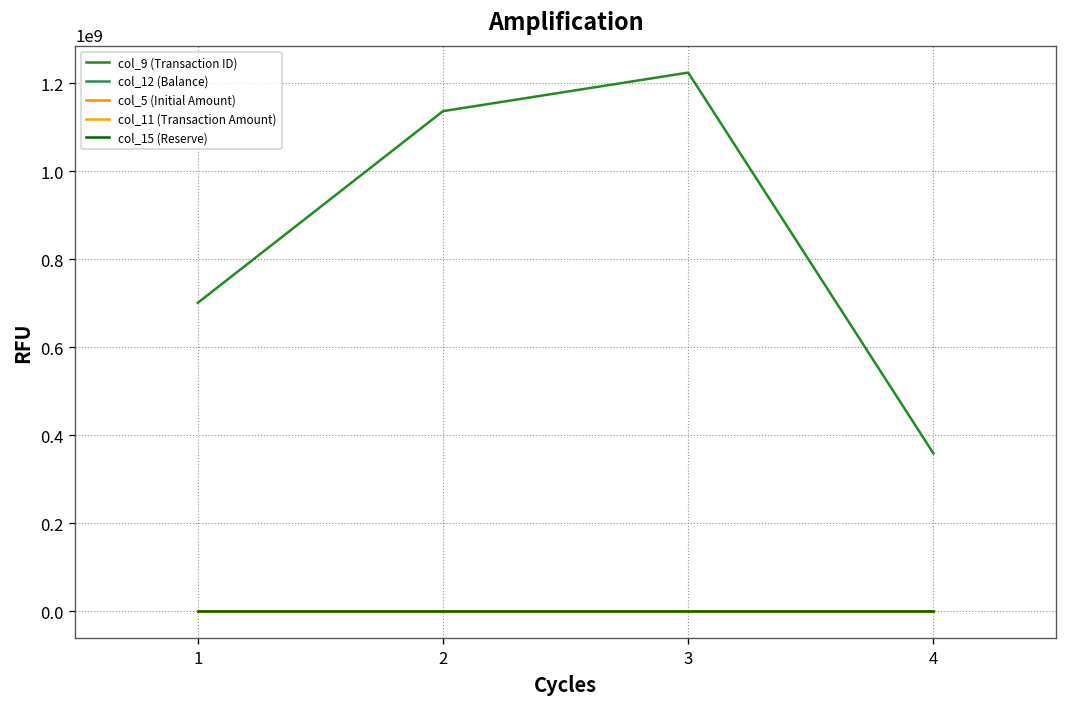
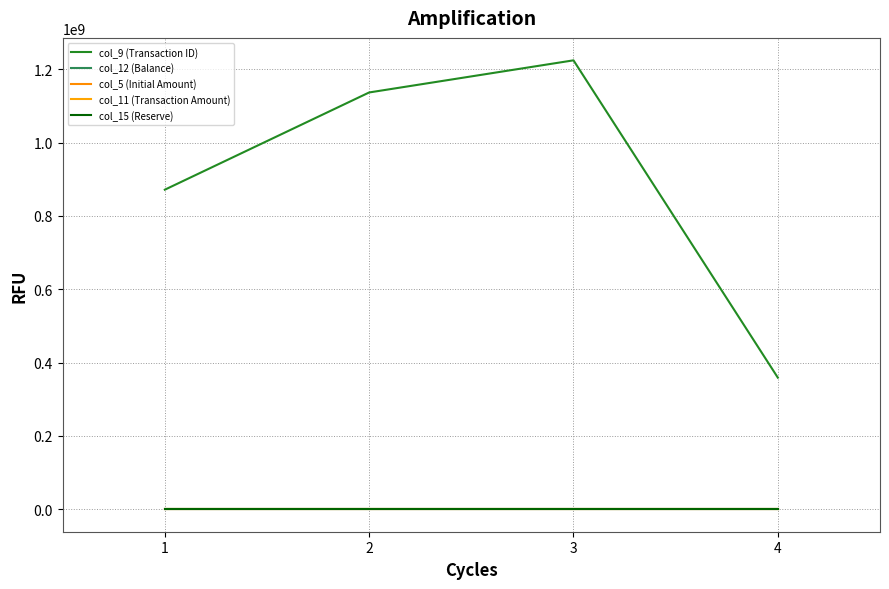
  {
    "col_9 (Transaction ID)": {
-     "1": 700000000,
+     "1": 870000000,
      "2": 1140000000,
      "3": 1220000000,
      "4": 360000000
    },
    "col_15 (Reserve)": {
      "1": 0,
      "2": 0,
      "3": 0,
      "4": 0
    }
  }
